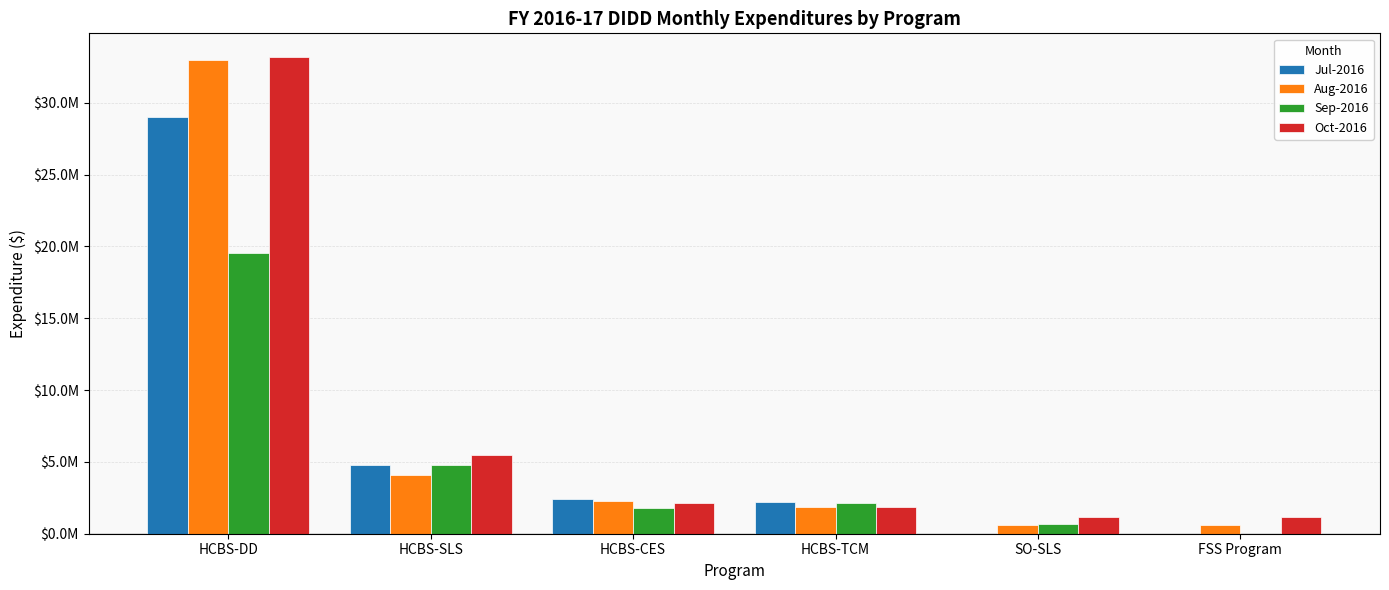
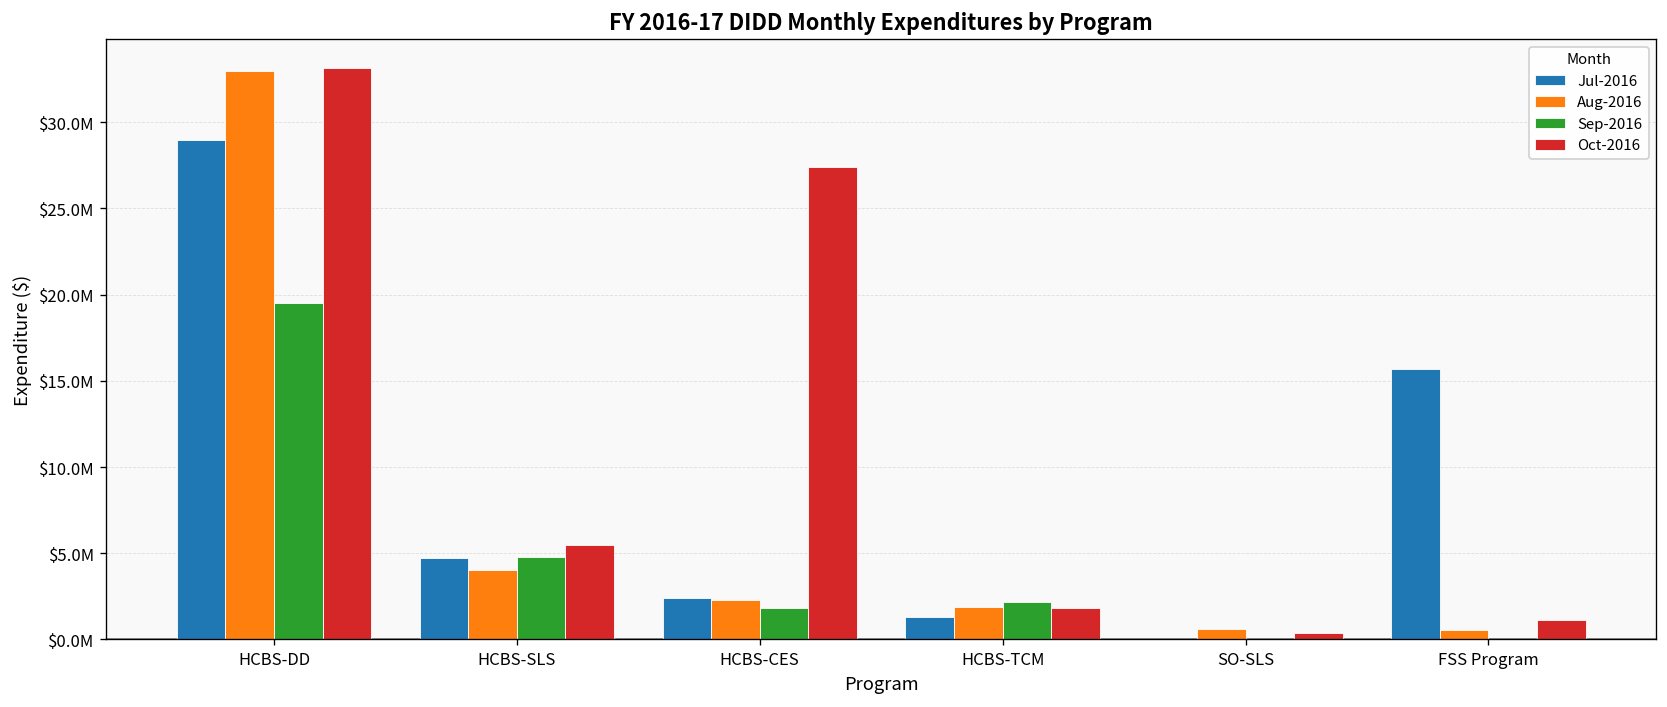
  {
    "Jul-2016": {
      "HCBS-DD": "$29000000",
      "HCBS-SLS": "$4700000",
      "HCBS-CES": "$2400000",
-     "HCBS-TCM": "$2200000",
+     "HCBS-TCM": "$1300000",
      "SO-SLS": "$0",
-     "FSS Program": "$0"
+     "FSS Program": "$15700000"
    },
    "Aug-2016": {
      "HCBS-DD": "$33000000",
      "HCBS-SLS": "$4100000",
      "HCBS-CES": "$2300000",
      "HCBS-TCM": "$1900000",
      "SO-SLS": "$600000",
      "FSS Program": "$600000"
    },
    "Sep-2016": {
      "HCBS-DD": "$19500000",
      "HCBS-SLS": "$4800000",
      "HCBS-CES": "$1800000",
      "HCBS-TCM": "$2200000",
-     "SO-SLS": "$700000",
+     "SO-SLS": "$0",
      "FSS Program": "$0"
    },
    "Oct-2016": {
      "HCBS-DD": "$33200000",
      "HCBS-SLS": "$5500000",
-     "HCBS-CES": "$2100000",
+     "HCBS-CES": "$27400000",
      "HCBS-TCM": "$1800000",
-     "SO-SLS": "$1200000",
+     "SO-SLS": "$400000",
      "FSS Program": "$1100000"
    }
  }
